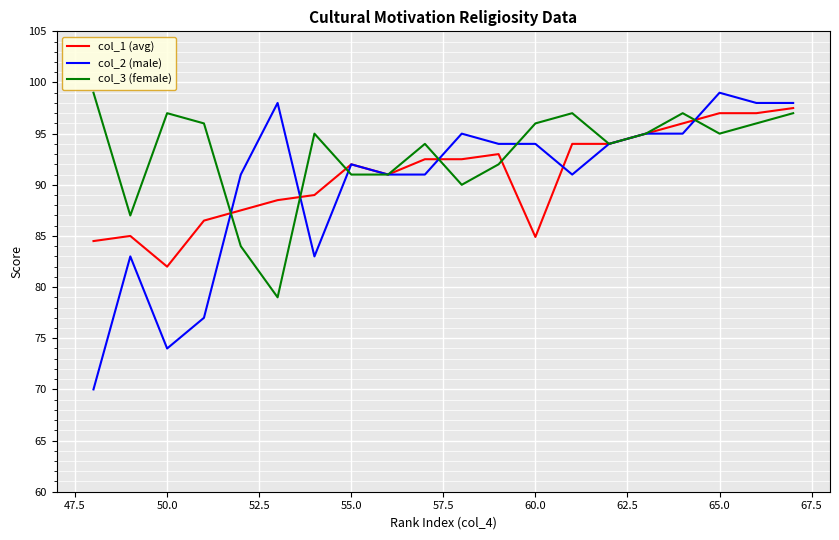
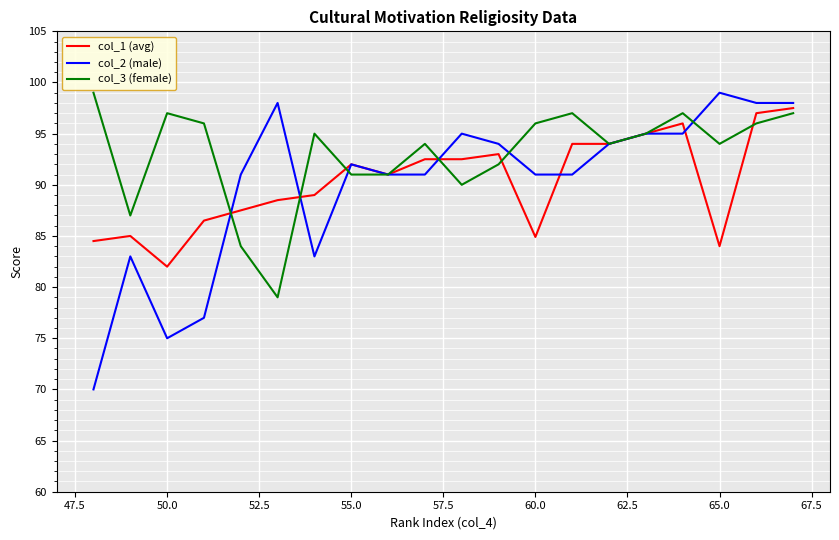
  {
    "col_1 (avg)": {
      "50.0": 82,
      "60.0": 85,
-     "65.0": 97
+     "65.0": 84
    },
    "col_2 (male)": {
-     "50.0": 74,
-     "60.0": 94,
+     "50.0": 75,
+     "60.0": 91,
      "65.0": 99
    },
    "col_3 (female)": {
      "50.0": 97,
      "55.0": 91,
      "60.0": 96,
-     "65.0": 95
+     "65.0": 94
    }
  }
